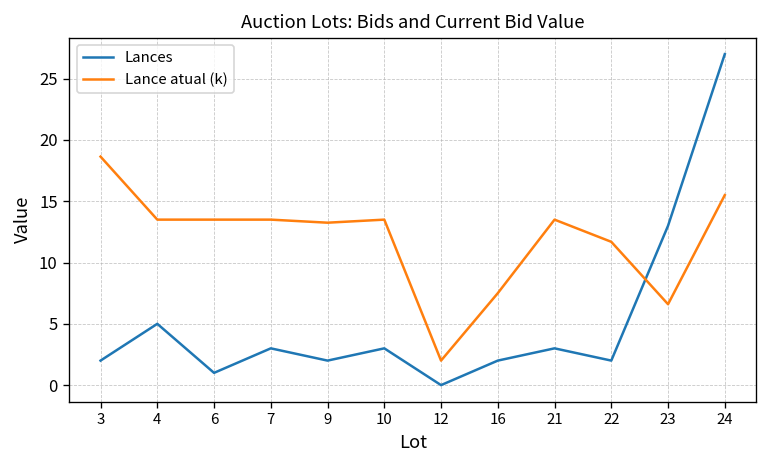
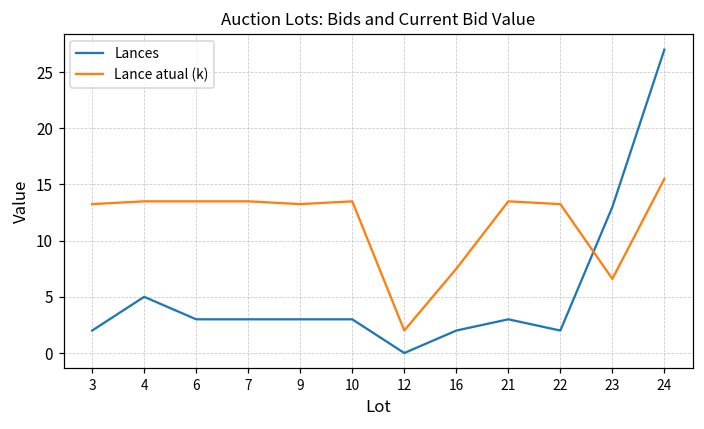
  {
    "Lances": {
      "3": 2,
      "4": 5,
-     "6": 1,
+     "6": 3,
      "7": 3,
-     "9": 2,
+     "9": 3,
      "10": 3,
      "12": 0,
      "16": 2,
      "21": 3,
      "22": 2,
      "23": 13,
      "24": 27
    },
    "Lance atual (k)": {
-     "3": 18.6,
+     "3": 13.3,
      "4": 13.5,
      "6": 13.5,
      "7": 13.5,
      "9": 13.3,
      "10": 13.5,
      "12": 2.0,
      "16": 7.5,
      "21": 13.5,
-     "22": 11.7,
+     "22": 13.3,
      "23": 6.6,
      "24": 15.5
    }
  }
